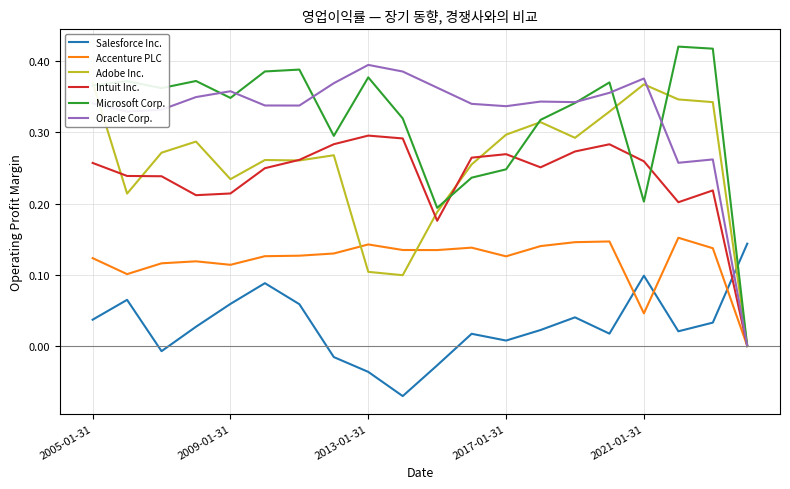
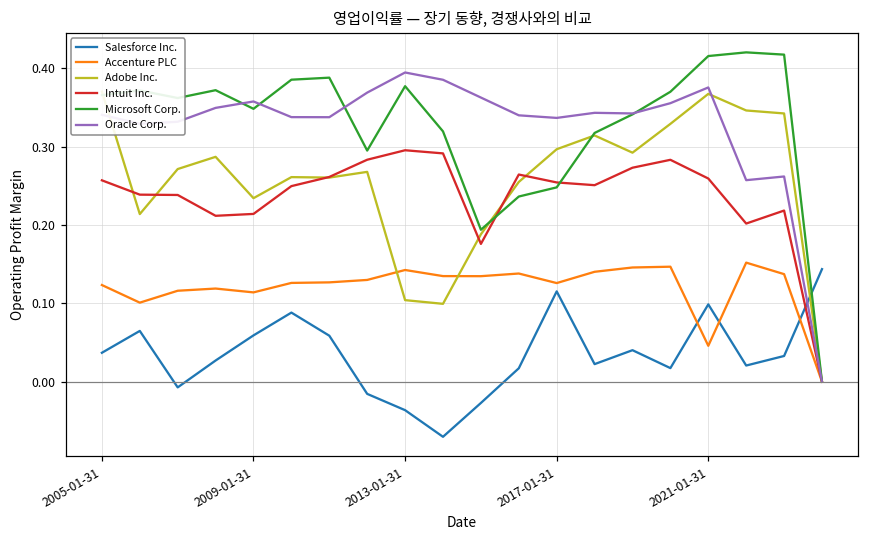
  {
    "Salesforce Inc.": {
      "2005-01-31": 0.04,
      "2009-01-31": 0.06,
      "2013-01-31": -0.04,
-     "2017-01-31": 0.01,
+     "2017-01-31": 0.12,
      "2021-01-31": 0.10
    },
    "Accenture PLC": {
      "2005-01-31": 0.12,
      "2009-01-31": 0.11,
      "2013-01-31": 0.14,
      "2017-01-31": 0.13,
      "2021-01-31": 0.05
    },
    "Adobe Inc.": {
      "2009-01-31": 0.23,
      "2013-01-31": 0.10,
      "2017-01-31": 0.30,
      "2021-01-31": 0.37
    },
    "Intuit Inc.": {
      "2005-01-31": 0.26,
      "2009-01-31": 0.21,
      "2013-01-31": 0.30,
-     "2017-01-31": 0.27,
+     "2017-01-31": 0.25,
      "2021-01-31": 0.26
    },
    "Microsoft Corp.": {
      "2009-01-31": 0.35,
      "2013-01-31": 0.38,
      "2017-01-31": 0.25,
-     "2021-01-31": 0.20
+     "2021-01-31": 0.42
    },
    "Oracle Corp.": {
      "2009-01-31": 0.36,
      "2013-01-31": 0.39,
      "2017-01-31": 0.34,
      "2021-01-31": 0.38
    }
  }
